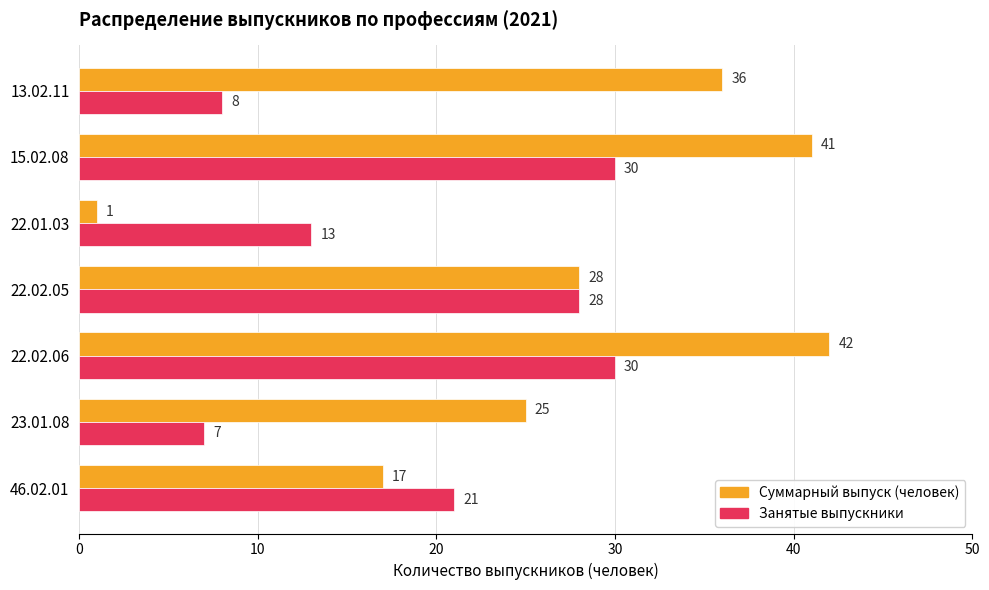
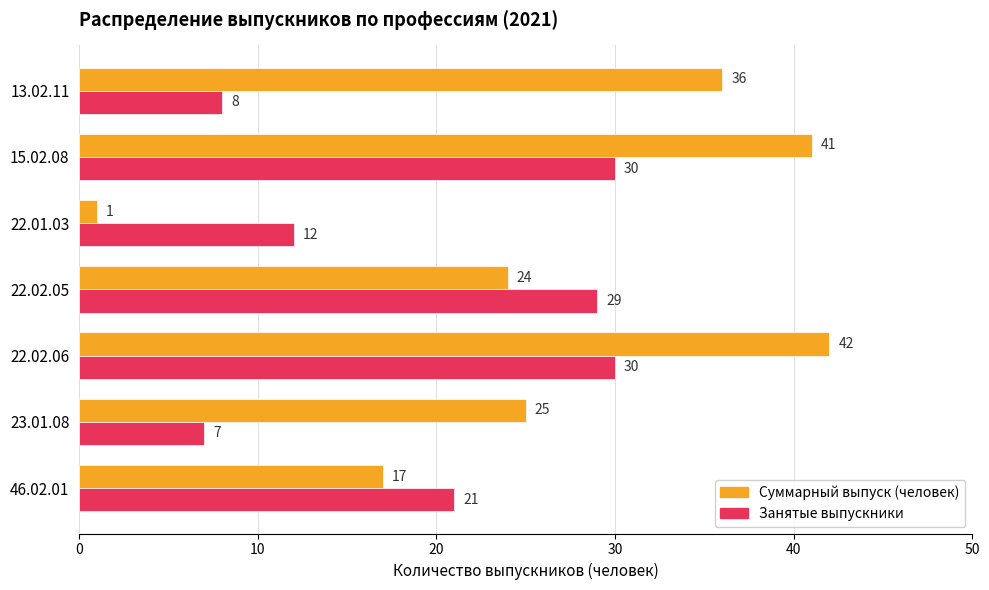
  {
    "Суммарный выпуск (человек)": {
      "13.02.11": 36,
      "15.02.08": 41,
      "22.01.03": 1,
-     "22.02.05": 28,
+     "22.02.05": 24,
      "22.02.06": 42,
      "23.01.08": 25,
      "46.02.01": 17
    },
    "Занятые выпускники": {
      "13.02.11": 8,
      "15.02.08": 30,
-     "22.01.03": 13,
-     "22.02.05": 28,
+     "22.01.03": 12,
+     "22.02.05": 29,
      "22.02.06": 30,
      "23.01.08": 7,
      "46.02.01": 21
    }
  }
